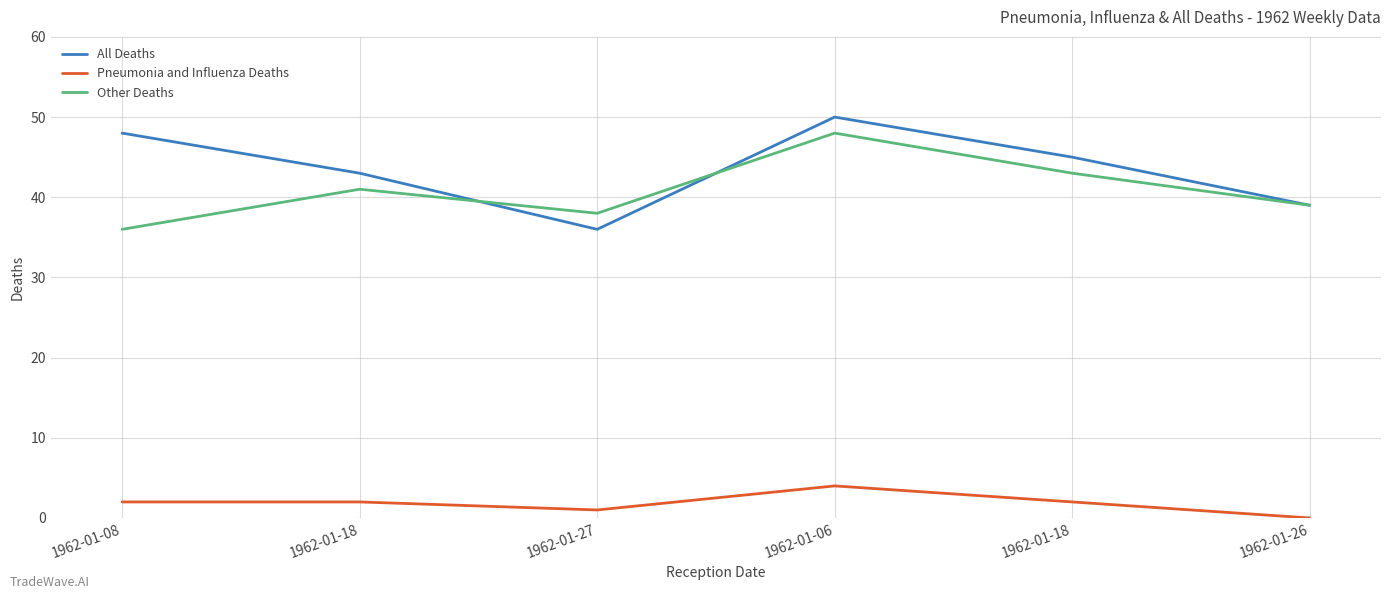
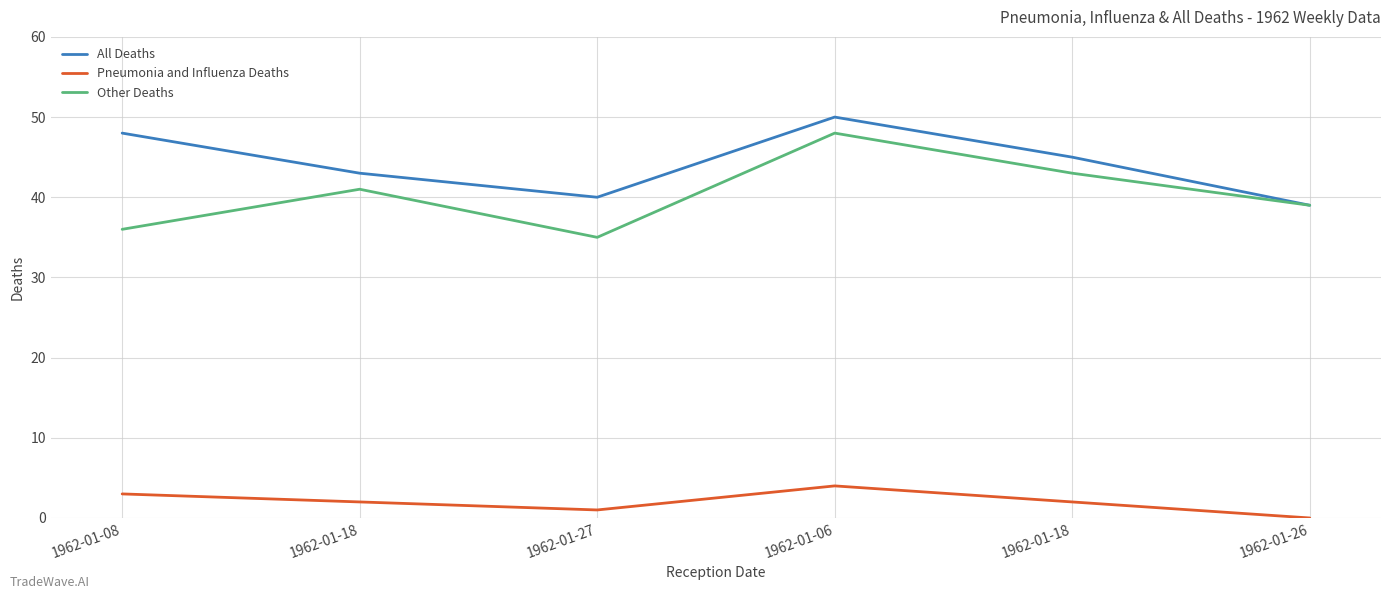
  {
    "All Deaths": {
      "1962-01-08": 48,
-     "1962-01-27": 36,
+     "1962-01-27": 40,
      "1962-01-06": 50
    },
    "Pneumonia and Influenza Deaths": {
-     "1962-01-08": 2,
+     "1962-01-08": 3,
      "1962-01-27": 1,
      "1962-01-06": 4,
      "1962-01-26": 0
    },
    "Other Deaths": {
      "1962-01-08": 36,
-     "1962-01-27": 38,
+     "1962-01-27": 35,
      "1962-01-06": 48
    }
  }
